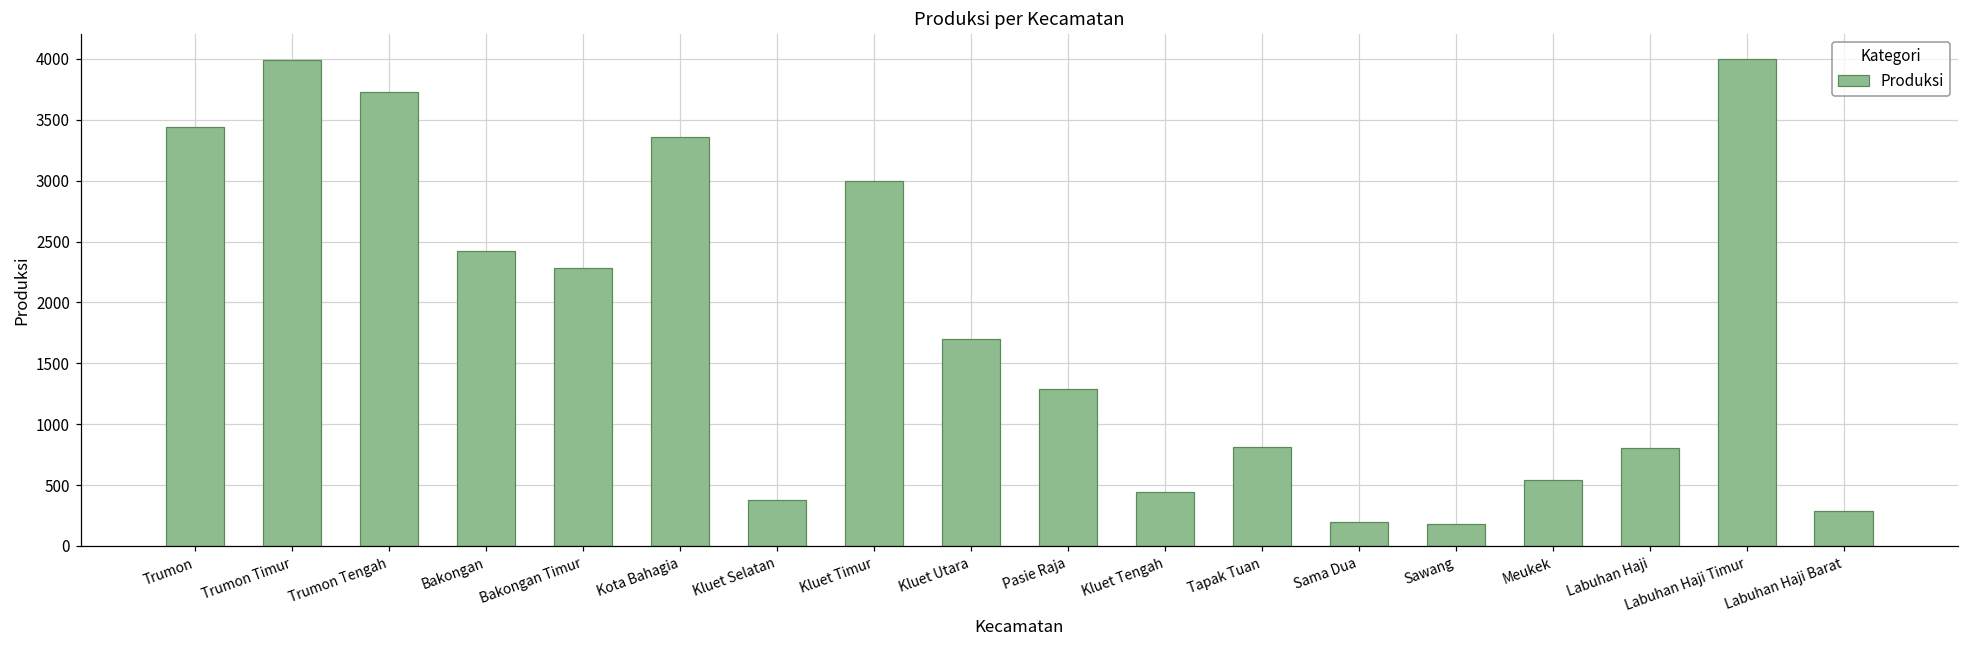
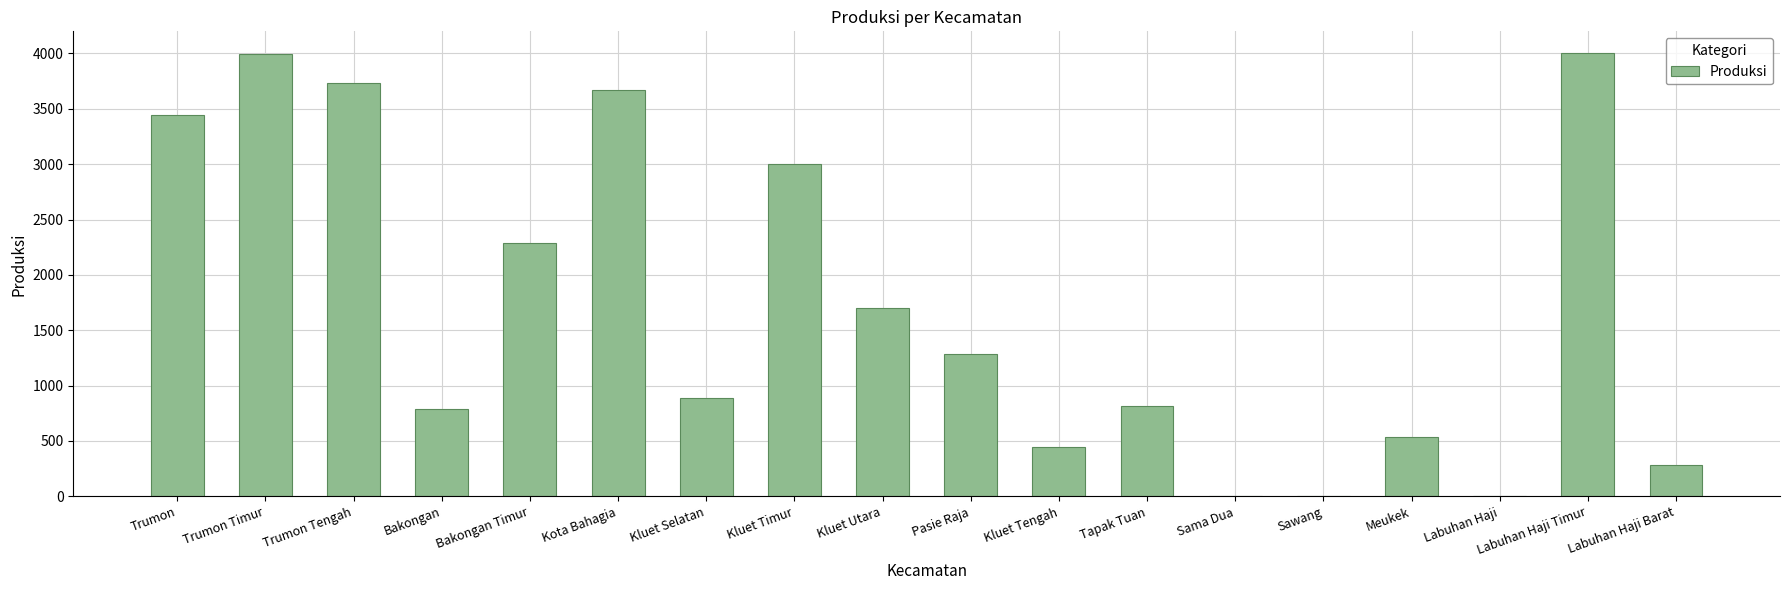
  {
    "Trumon": 3440,
    "Trumon Timur": 3990,
    "Trumon Tengah": 3730,
-   "Bakongan": 2430,
+   "Bakongan": 790,
    "Bakongan Timur": 2290,
-   "Kota Bahagia": 3360,
-   "Kluet Selatan": 380,
+   "Kota Bahagia": 3670,
+   "Kluet Selatan": 890,
    "Kluet Timur": 3000,
    "Kluet Utara": 1700,
    "Pasie Raja": 1290,
    "Kluet Tengah": 450,
    "Tapak Tuan": 810,
-   "Sama Dua": 200,
-   "Sawang": 180,
+   "Sama Dua": 0,
+   "Sawang": 0,
    "Meukek": 540,
-   "Labuhan Haji": 810,
+   "Labuhan Haji": 0,
    "Labuhan Haji Timur": 4000,
    "Labuhan Haji Barat": 280
  }
